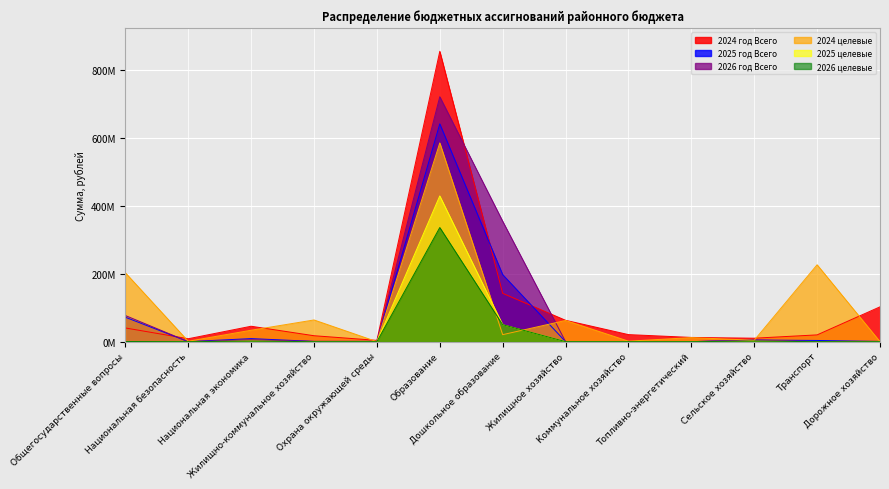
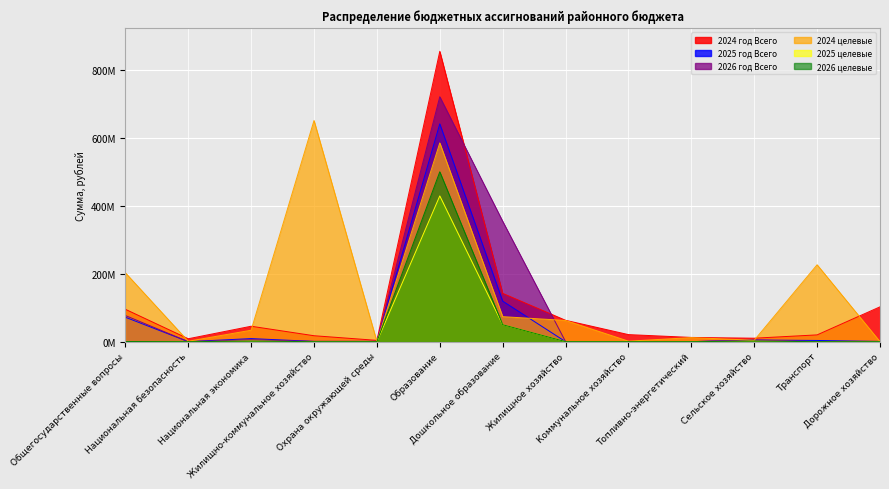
  {
    "2024 год Всего": {
-     "Общегосударственные вопросы": 40000000,
+     "Общегосударственные вопросы": 100000000,
      "Национальная экономика": 50000000,
      "Жилищно-коммунальное хозяйство": 20000000,
      "Образование": 850000000,
      "Дошкольное образование": 140000000,
      "Коммунальное хозяйство": 20000000,
      "Транспорт": 20000000,
      "Дорожное хозяйство": 100000000
    },
    "2025 год Всего": {
      "Образование": 640000000,
-     "Дошкольное образование": 200000000
+     "Дошкольное образование": 120000000
    },
    "2026 год Всего": {
      "Образование": 720000000,
      "Дошкольное образование": 350000000
    },
    "2024 целевые": {
      "Общегосударственные вопросы": 200000000,
      "Национальная экономика": 30000000,
-     "Жилищно-коммунальное хозяйство": 60000000,
+     "Жилищно-коммунальное хозяйство": 650000000,
      "Образование": 590000000,
-     "Дошкольное образование": 20000000,
+     "Дошкольное образование": 70000000,
      "Транспорт": 230000000
    },
    "2025 целевые": {
      "Образование": 430000000
    },
    "2026 целевые": {
-     "Образование": 340000000
+     "Образование": 500000000
    }
  }
